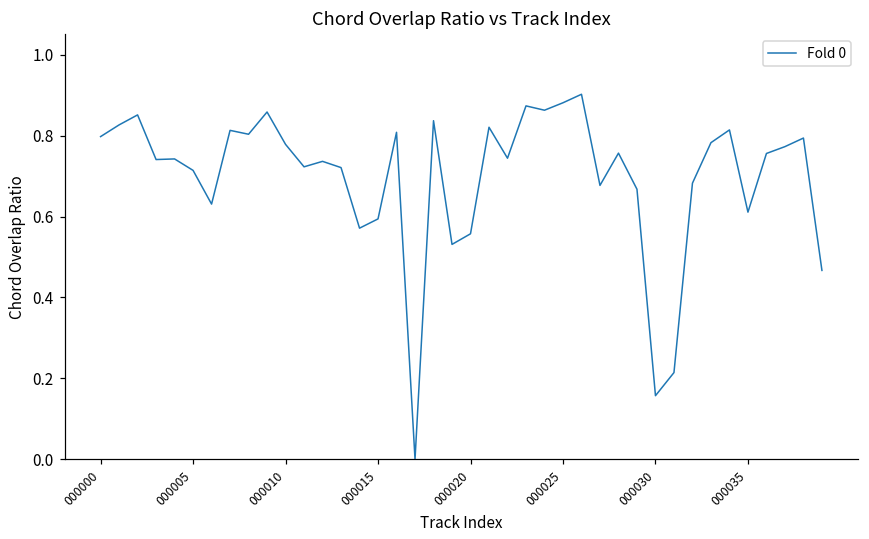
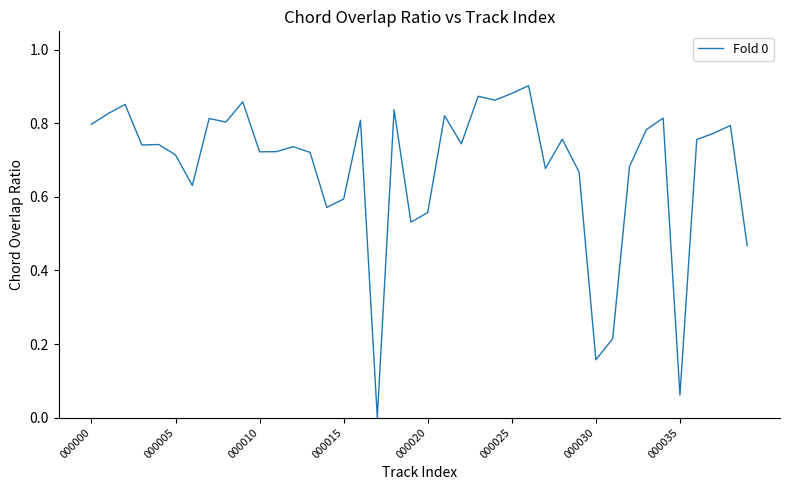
  {
    "000000": 0.80,
    "000005": 0.71,
-   "000010": 0.78,
+   "000010": 0.72,
    "000015": 0.59,
    "000020": 0.56,
    "000025": 0.88,
    "000030": 0.16,
-   "000035": 0.61
+   "000035": 0.06
  }
